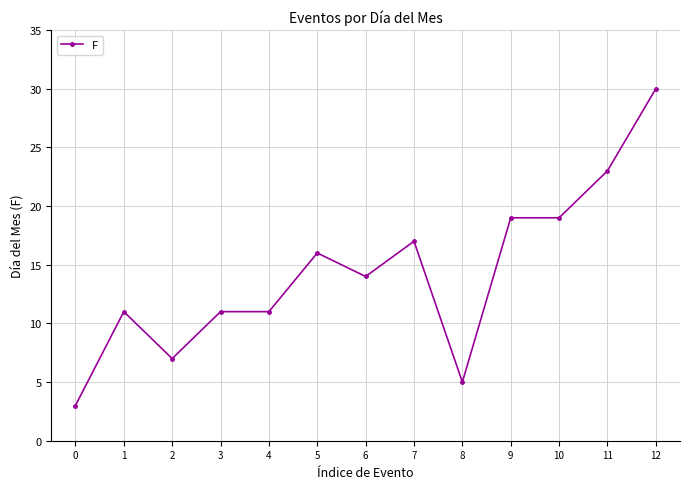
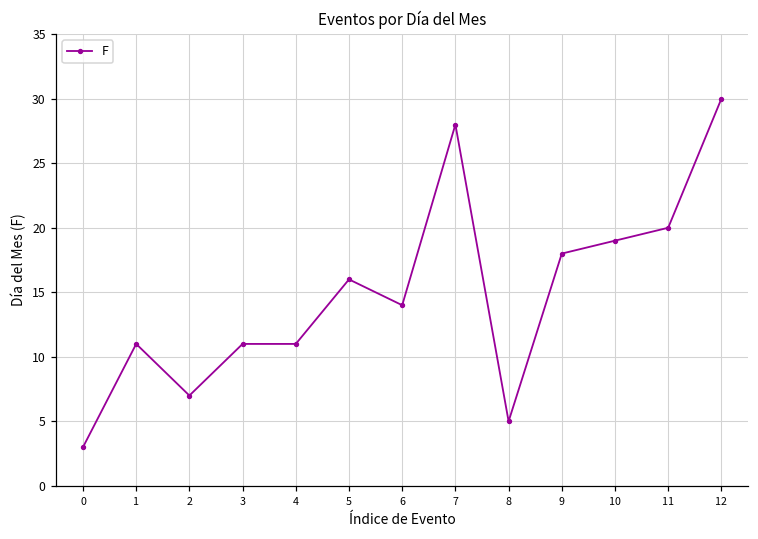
  {
    "0": 3,
    "1": 11,
    "2": 7,
    "3": 11,
    "4": 11,
    "5": 16,
    "6": 14,
-   "7": 17,
+   "7": 28,
    "8": 5,
-   "9": 19,
+   "9": 18,
    "10": 19,
-   "11": 23,
+   "11": 20,
    "12": 30
  }
